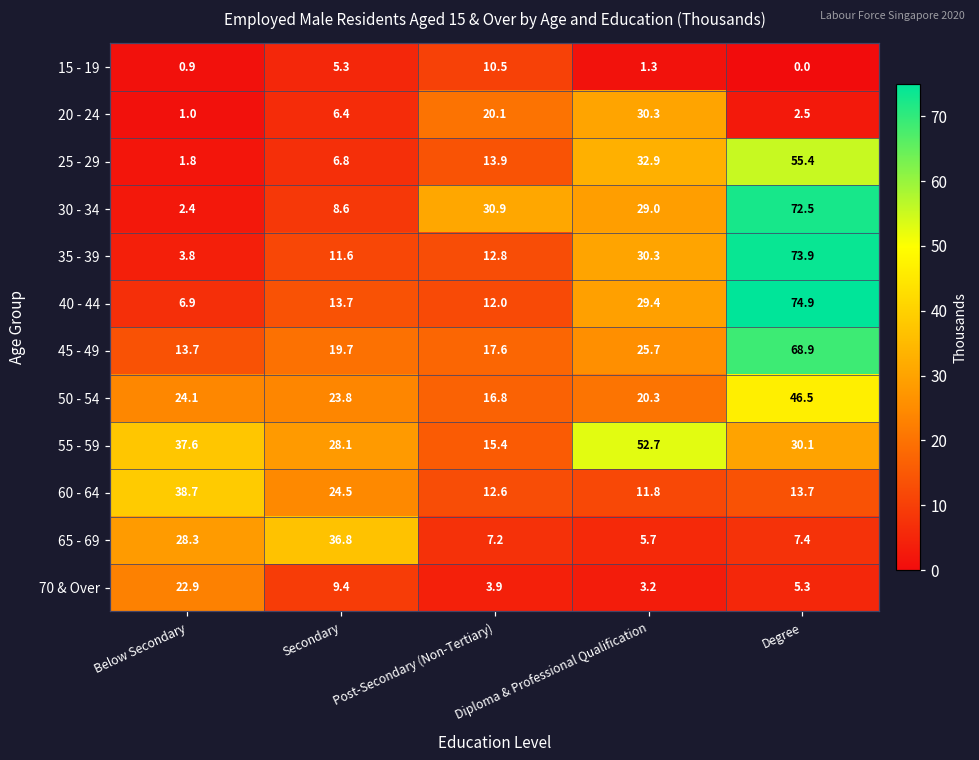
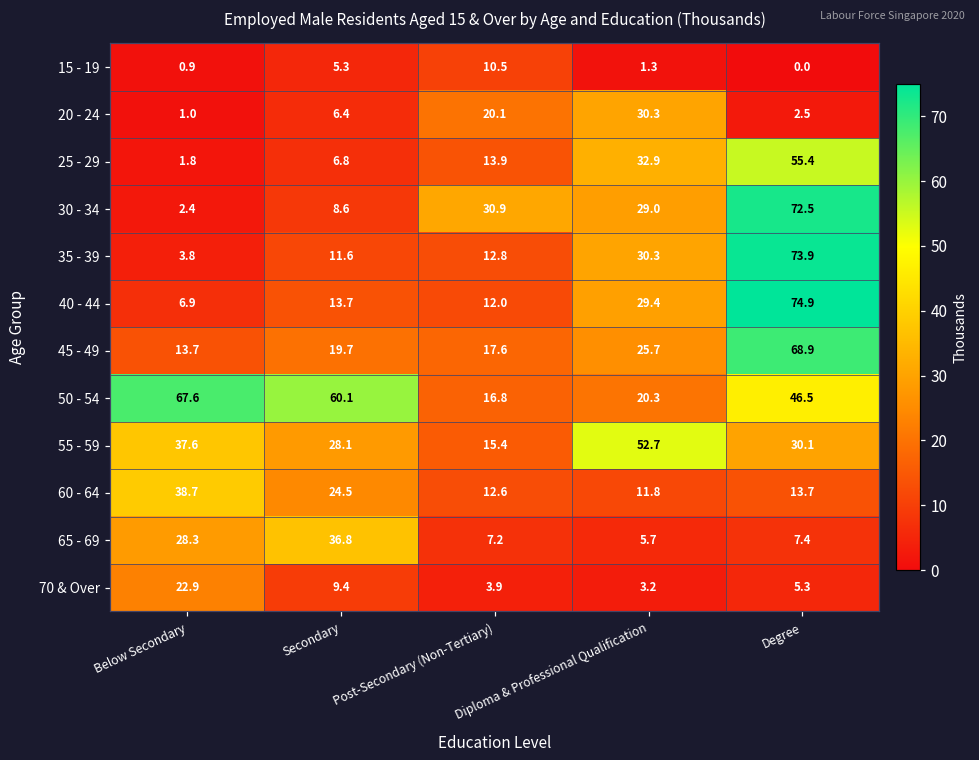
  {
    "15 - 19": {
      "Below Secondary": 0.9,
      "Secondary": 5.3,
      "Post-Secondary (Non-Tertiary)": 10.5,
      "Diploma & Professional Qualification": 1.3,
      "Degree": 0.0
    },
    "20 - 24": {
      "Below Secondary": 1.0,
      "Secondary": 6.4,
      "Post-Secondary (Non-Tertiary)": 20.1,
      "Diploma & Professional Qualification": 30.3,
      "Degree": 2.5
    },
    "25 - 29": {
      "Below Secondary": 1.8,
      "Secondary": 6.8,
      "Post-Secondary (Non-Tertiary)": 13.9,
      "Diploma & Professional Qualification": 32.9,
      "Degree": 55.4
    },
    "30 - 34": {
      "Below Secondary": 2.4,
      "Secondary": 8.6,
      "Post-Secondary (Non-Tertiary)": 30.9,
      "Diploma & Professional Qualification": 29.0,
      "Degree": 72.5
    },
    "35 - 39": {
      "Below Secondary": 3.8,
      "Secondary": 11.6,
      "Post-Secondary (Non-Tertiary)": 12.8,
      "Diploma & Professional Qualification": 30.3,
      "Degree": 73.9
    },
    "40 - 44": {
      "Below Secondary": 6.9,
      "Secondary": 13.7,
      "Post-Secondary (Non-Tertiary)": 12.0,
      "Diploma & Professional Qualification": 29.4,
      "Degree": 74.9
    },
    "45 - 49": {
      "Below Secondary": 13.7,
      "Secondary": 19.7,
      "Post-Secondary (Non-Tertiary)": 17.6,
      "Diploma & Professional Qualification": 25.7,
      "Degree": 68.9
    },
    "50 - 54": {
-     "Below Secondary": 24.1,
-     "Secondary": 23.8,
+     "Below Secondary": 67.6,
+     "Secondary": 60.1,
      "Post-Secondary (Non-Tertiary)": 16.8,
      "Diploma & Professional Qualification": 20.3,
      "Degree": 46.5
    },
    "55 - 59": {
      "Below Secondary": 37.6,
      "Secondary": 28.1,
      "Post-Secondary (Non-Tertiary)": 15.4,
      "Diploma & Professional Qualification": 52.7,
      "Degree": 30.1
    },
    "60 - 64": {
      "Below Secondary": 38.7,
      "Secondary": 24.5,
      "Post-Secondary (Non-Tertiary)": 12.6,
      "Diploma & Professional Qualification": 11.8,
      "Degree": 13.7
    },
    "65 - 69": {
      "Below Secondary": 28.3,
      "Secondary": 36.8,
      "Post-Secondary (Non-Tertiary)": 7.2,
      "Diploma & Professional Qualification": 5.7,
      "Degree": 7.4
    },
    "70 & Over": {
      "Below Secondary": 22.9,
      "Secondary": 9.4,
      "Post-Secondary (Non-Tertiary)": 3.9,
      "Diploma & Professional Qualification": 3.2,
      "Degree": 5.3
    }
  }
